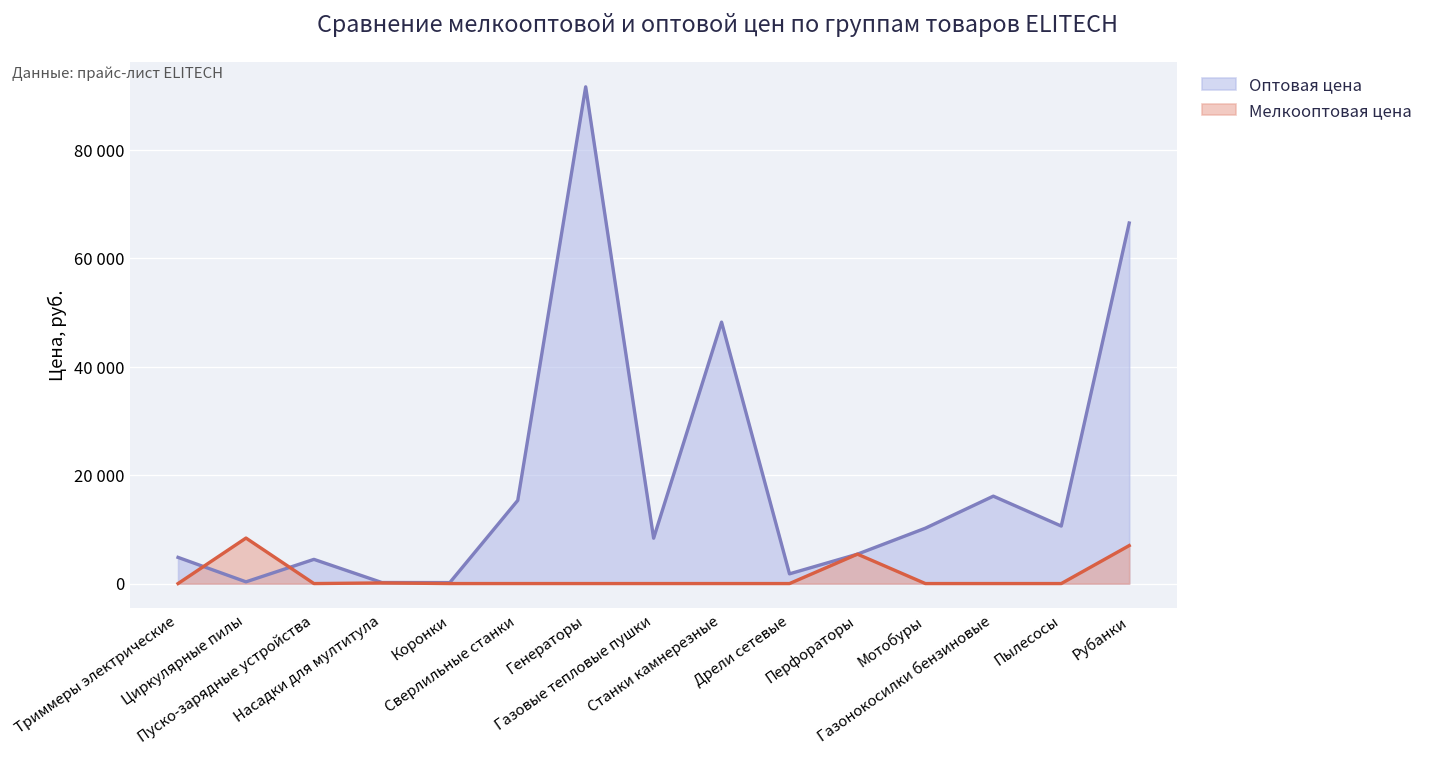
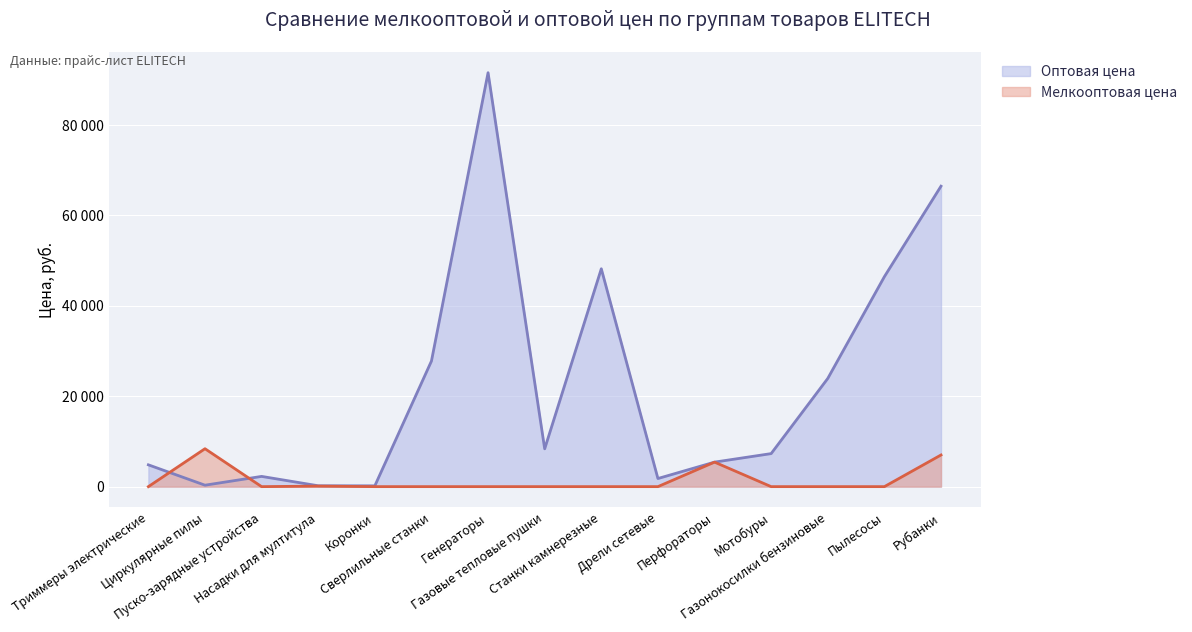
  {
    "Оптовая цена": {
      "Триммеры электрические": 5000,
      "Циркулярные пилы": 0,
-     "Пуско-зарядные устройства": 4000,
-     "Сверлильные станки": 15000,
+     "Пуско-зарядные устройства": 2000,
+     "Сверлильные станки": 28000,
      "Генераторы": 92000,
      "Газовые тепловые пушки": 8000,
      "Станки камнерезные": 48000,
      "Дрели сетевые": 2000,
-     "Мотобуры": 10000,
-     "Газонокосилки бензиновые": 16000,
-     "Пылесосы": 11000,
+     "Мотобуры": 7000,
+     "Газонокосилки бензиновые": 24000,
+     "Пылесосы": 46000,
      "Рубанки": 66000
    },
    "Мелкооптовая цена": {
      "Триммеры электрические": 0,
      "Циркулярные пилы": 8000,
      "Пуско-зарядные устройства": 0,
      "Сверлильные станки": 0,
      "Генераторы": 0,
      "Газовые тепловые пушки": 0,
      "Станки камнерезные": 0,
      "Дрели сетевые": 0,
      "Мотобуры": 0,
      "Газонокосилки бензиновые": 0,
      "Пылесосы": 0,
      "Рубанки": 7000
    }
  }
